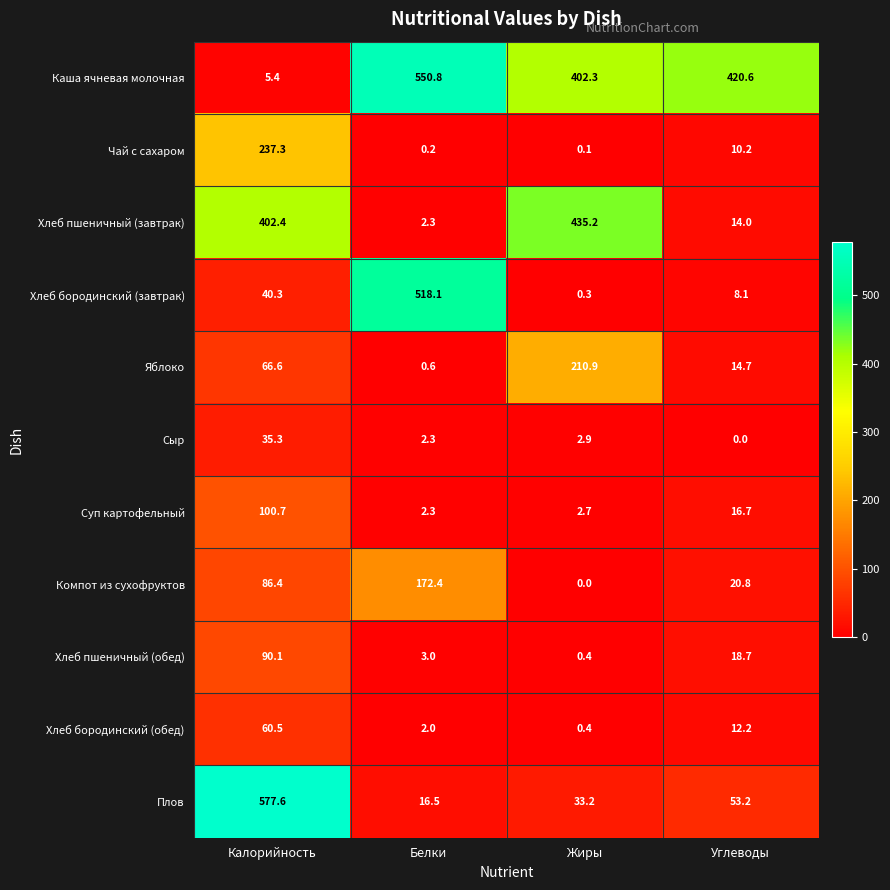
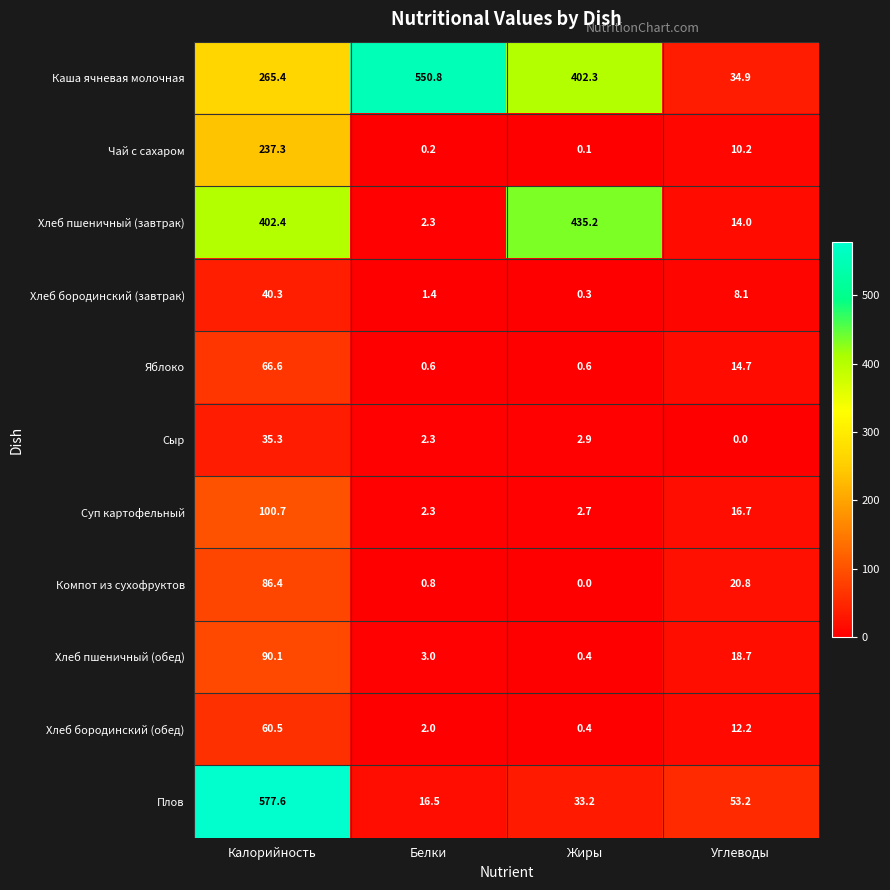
  {
    "Каша ячневая молочная": {
-     "Калорийность": 5.4,
+     "Калорийность": 265.4,
      "Белки": 550.8,
      "Жиры": 402.3,
-     "Углеводы": 420.6
+     "Углеводы": 34.9
    },
    "Чай с сахаром": {
      "Калорийность": 237.3,
      "Белки": 0.2,
      "Жиры": 0.1,
      "Углеводы": 10.2
    },
    "Хлеб пшеничный (завтрак)": {
      "Калорийность": 402.4,
      "Белки": 2.3,
      "Жиры": 435.2,
      "Углеводы": 14.0
    },
    "Хлеб бородинский (завтрак)": {
      "Калорийность": 40.3,
-     "Белки": 518.1,
+     "Белки": 1.4,
      "Жиры": 0.3,
      "Углеводы": 8.1
    },
    "Яблоко": {
      "Калорийность": 66.6,
      "Белки": 0.6,
-     "Жиры": 210.9,
+     "Жиры": 0.6,
      "Углеводы": 14.7
    },
    "Сыр": {
      "Калорийность": 35.3,
      "Белки": 2.3,
      "Жиры": 2.9,
      "Углеводы": 0.0
    },
    "Суп картофельный": {
      "Калорийность": 100.7,
      "Белки": 2.3,
      "Жиры": 2.7,
      "Углеводы": 16.7
    },
    "Компот из сухофруктов": {
      "Калорийность": 86.4,
-     "Белки": 172.4,
+     "Белки": 0.8,
      "Жиры": 0.0,
      "Углеводы": 20.8
    },
    "Хлеб пшеничный (обед)": {
      "Калорийность": 90.1,
      "Белки": 3.0,
      "Жиры": 0.4,
      "Углеводы": 18.7
    },
    "Хлеб бородинский (обед)": {
      "Калорийность": 60.5,
      "Белки": 2.0,
      "Жиры": 0.4,
      "Углеводы": 12.2
    },
    "Плов": {
      "Калорийность": 577.6,
      "Белки": 16.5,
      "Жиры": 33.2,
      "Углеводы": 53.2
    }
  }
